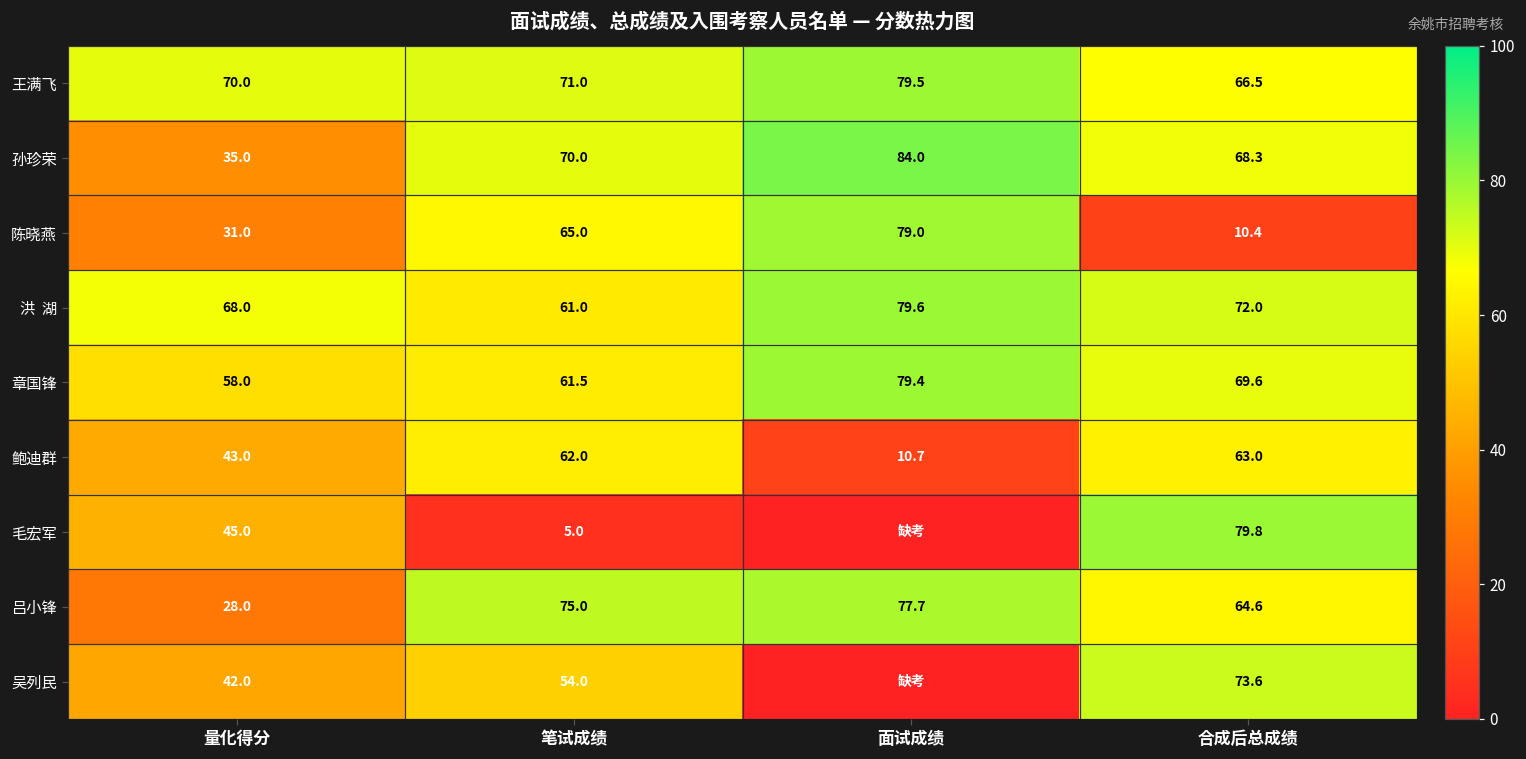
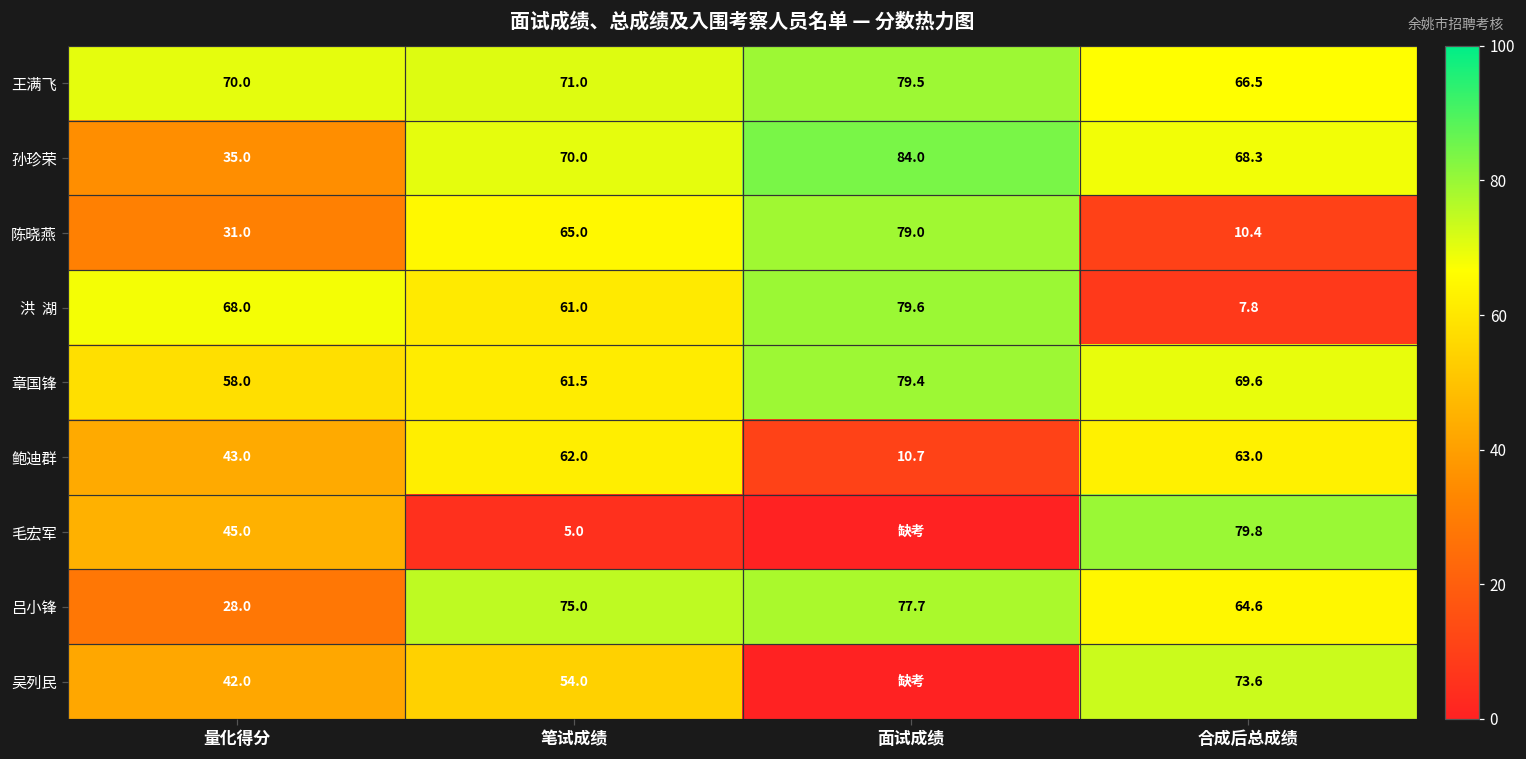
  {
    "王满飞": {
      "量化得分": 70.0,
      "笔试成绩": 71.0,
      "面试成绩": 79.5,
      "合成后总成绩": 66.5
    },
    "孙珍荣": {
      "量化得分": 35.0,
      "笔试成绩": 70.0,
      "面试成绩": 84.0,
      "合成后总成绩": 68.3
    },
    "陈晓燕": {
      "量化得分": 31.0,
      "笔试成绩": 65.0,
      "面试成绩": 79.0,
      "合成后总成绩": 10.4
    },
    "洪 湖": {
      "量化得分": 68.0,
      "笔试成绩": 61.0,
      "面试成绩": 79.6,
-     "合成后总成绩": 72.0
+     "合成后总成绩": 7.8
    },
    "章国锋": {
      "量化得分": 58.0,
      "笔试成绩": 61.5,
      "面试成绩": 79.4,
      "合成后总成绩": 69.6
    },
    "鲍迪群": {
      "量化得分": 43.0,
      "笔试成绩": 62.0,
      "面试成绩": 10.7,
      "合成后总成绩": 63.0
    },
    "毛宏军": {
      "量化得分": 45.0,
      "笔试成绩": 5.0,
      "合成后总成绩": 79.8
    },
    "吕小锋": {
      "量化得分": 28.0,
      "笔试成绩": 75.0,
      "面试成绩": 77.7,
      "合成后总成绩": 64.6
    },
    "吴列民": {
      "量化得分": 42.0,
      "笔试成绩": 54.0,
      "合成后总成绩": 73.6
    }
  }
